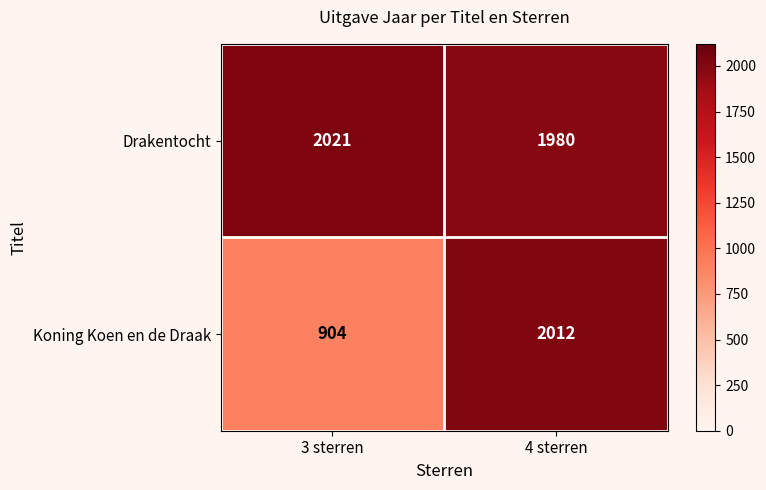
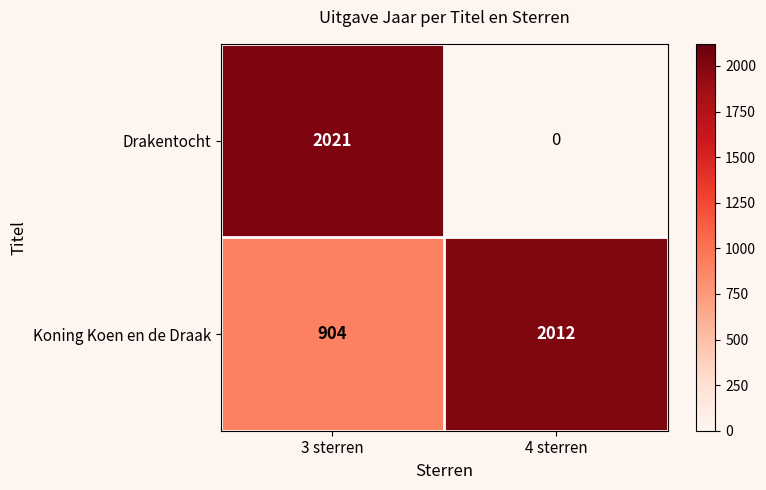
  {
    "Drakentocht": {
      "3 sterren": 2021,
-     "4 sterren": 1980
+     "4 sterren": 0
    },
    "Koning Koen en de Draak": {
      "3 sterren": 904,
      "4 sterren": 2012
    }
  }
